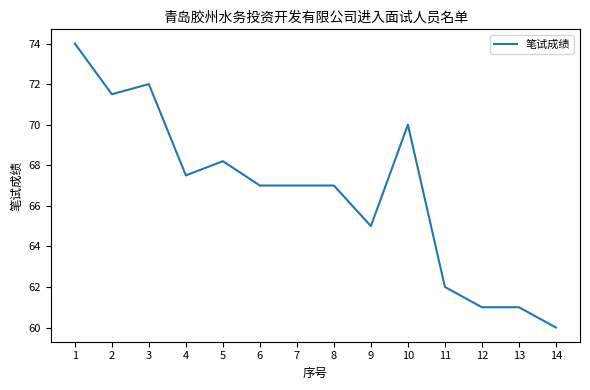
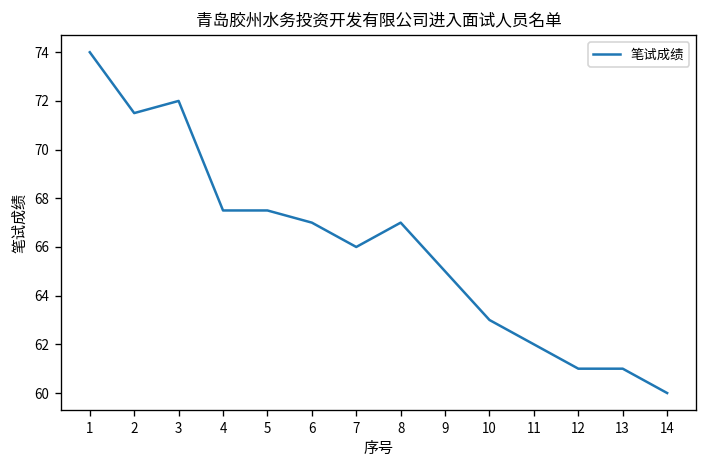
  {
    "1": 74.0,
    "2": 71.5,
    "3": 72.0,
    "4": 67.5,
-   "5": 68.2,
+   "5": 67.5,
    "6": 67.0,
-   "7": 67,
+   "7": 66,
    "8": 67.0,
    "9": 65.0,
-   "10": 70,
+   "10": 63,
    "11": 62.0,
    "12": 61.0,
    "13": 61.0,
    "14": 60.0
  }
